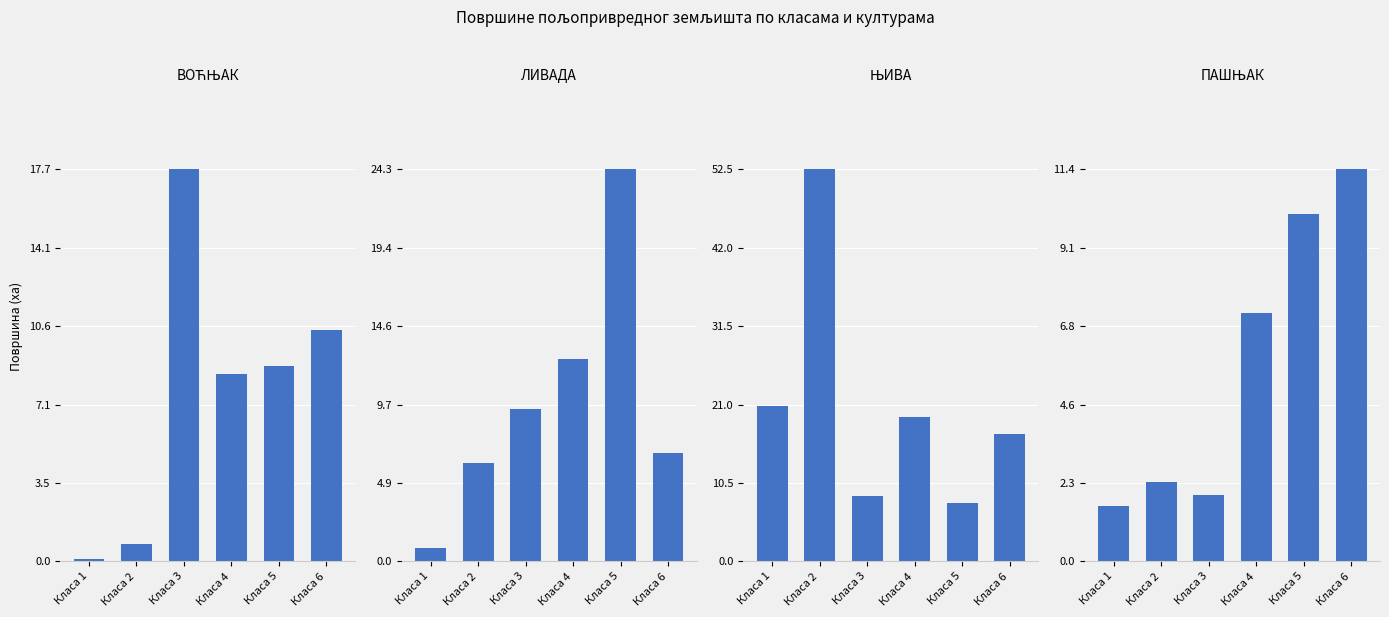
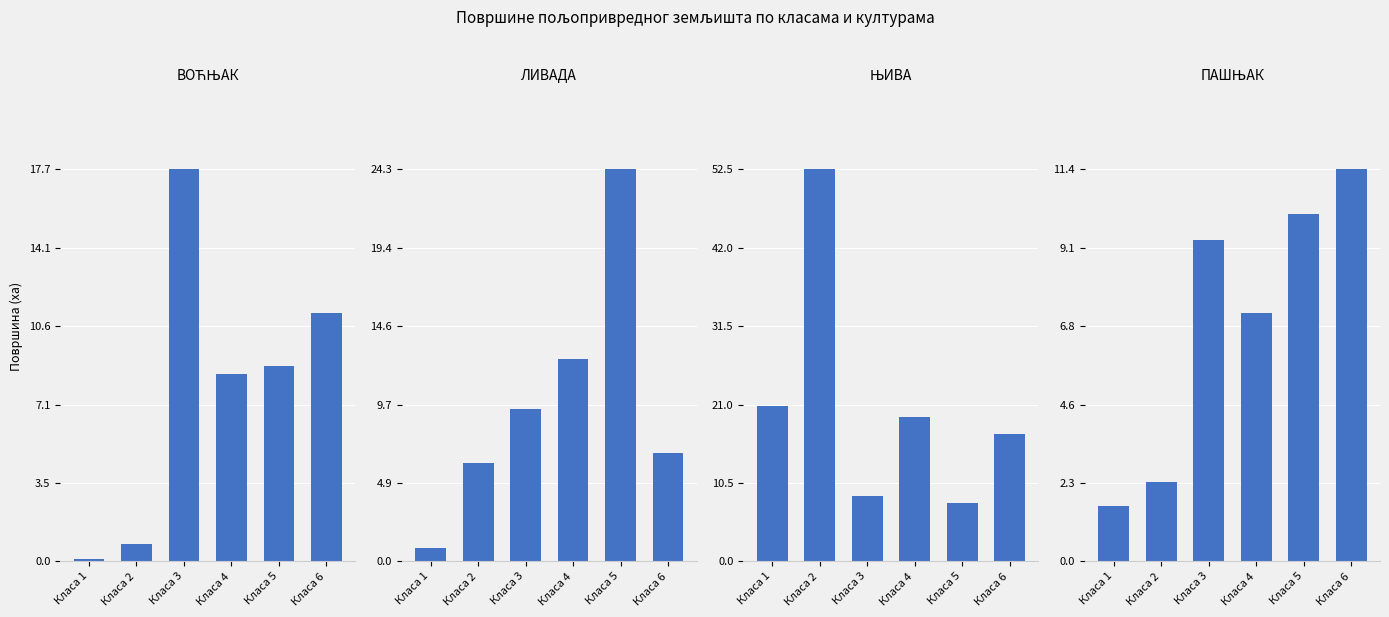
  {
    "ВОЋЊАК": {
      "Класа 2": 0.8,
      "Класа 3": 17.7,
      "Класа 4": 8.5,
      "Класа 5": 8.8,
-     "Класа 6": 10.4
+     "Класа 6": 11.2
    },
    "ЛИВАДА": {
      "Класа 1": 0.8,
      "Класа 2": 6.1,
      "Класа 3": 9.4,
      "Класа 4": 12.5,
      "Класа 5": 24.3,
      "Класа 6": 6.7
    },
    "ЊИВА": {
      "Класа 1": 21,
      "Класа 2": 53,
      "Класа 3": 9,
      "Класа 4": 19,
      "Класа 5": 8,
      "Класа 6": 17
    },
    "ПАШЊАК": {
      "Класа 1": 1.6,
      "Класа 2": 2.3,
-     "Класа 3": 1.9,
+     "Класа 3": 9.4,
      "Класа 4": 7.2,
      "Класа 5": 10.1,
      "Класа 6": 11.4
    }
  }
